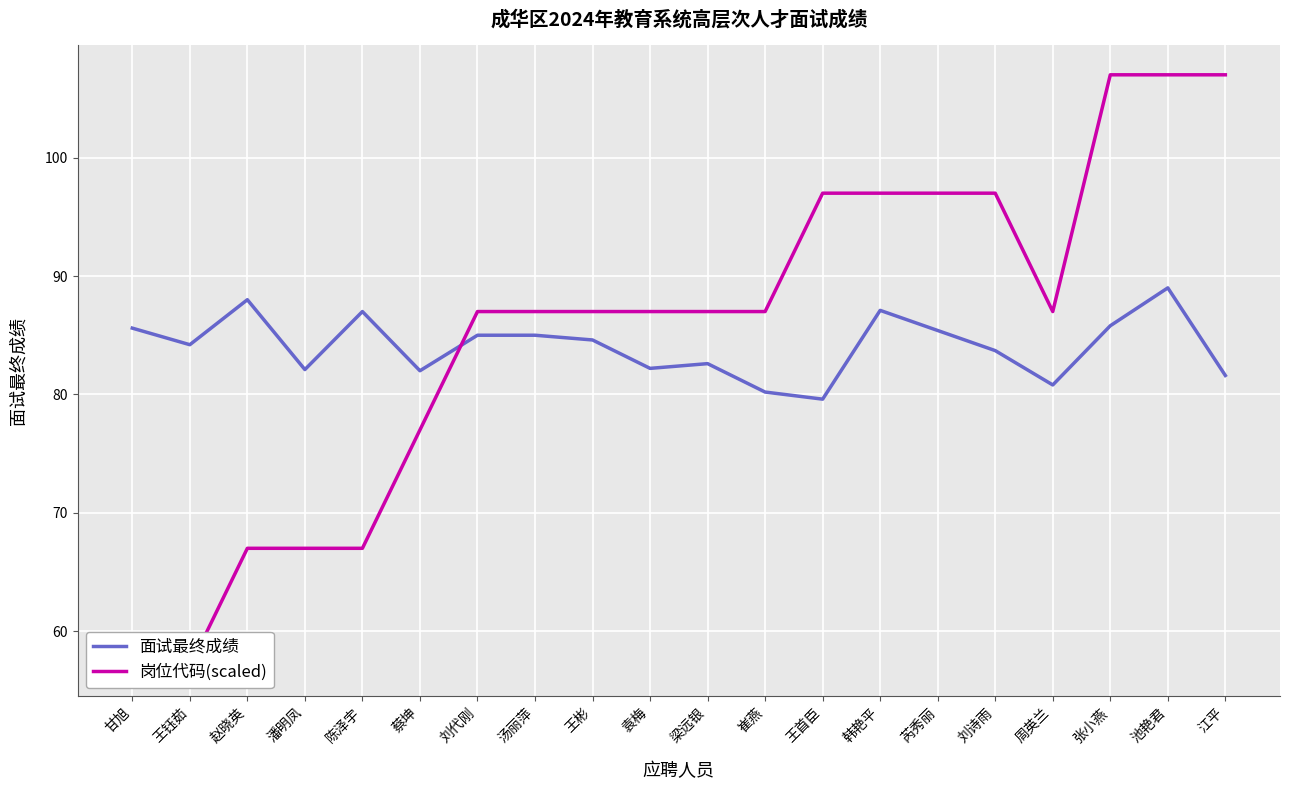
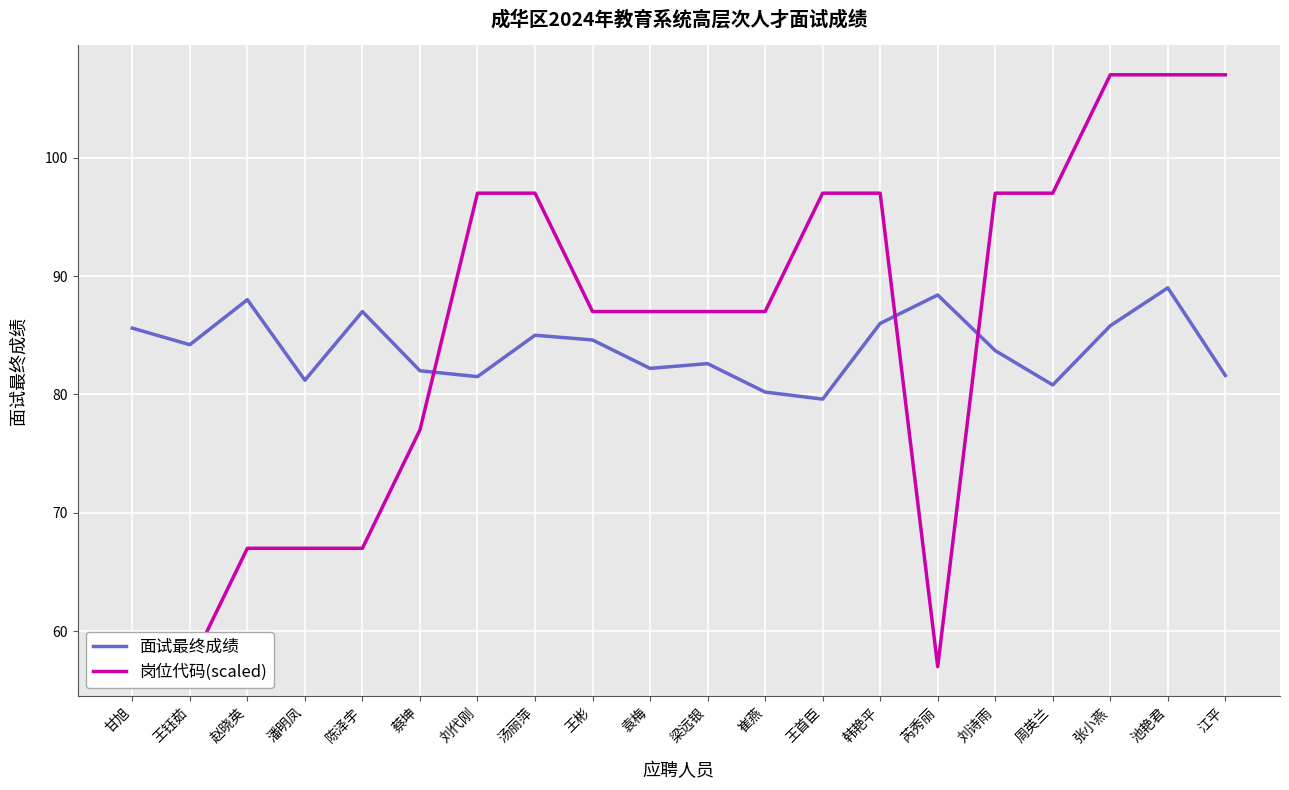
  {
    "面试最终成绩": {
      "甘旭": 85.6,
      "王钰茹": 84.2,
      "赵晓英": 88.0,
-     "潘明凤": 82.1,
+     "潘明凤": 81.2,
      "陈泽宇": 87.0,
      "蔡坤": 82.0,
-     "刘代刚": 85.0,
+     "刘代刚": 81.5,
      "汤丽萍": 85.0,
      "王彬": 84.6,
      "袁梅": 82.2,
      "梁远银": 82.6,
      "崔燕": 80.2,
      "王首臣": 79.6,
-     "韩艳平": 87.1,
-     "芮秀丽": 85.4,
+     "韩艳平": 86.0,
+     "芮秀丽": 88.4,
      "刘诗雨": 83.7,
      "周英兰": 80.8,
      "张小燕": 85.8,
      "池艳君": 89.0,
      "江平": 81.6
    },
    "岗位代码(scaled)": {
      "赵晓英": 67.0,
      "潘明凤": 67.0,
      "陈泽宇": 67.0,
      "蔡坤": 77.0,
-     "刘代刚": 87.0,
-     "汤丽萍": 87.0,
+     "刘代刚": 97.0,
+     "汤丽萍": 97.0,
      "王彬": 87.0,
      "袁梅": 87.0,
      "梁远银": 87.0,
      "崔燕": 87.0,
      "王首臣": 97.0,
      "韩艳平": 97.0,
-     "芮秀丽": 97.0,
+     "芮秀丽": 57.0,
      "刘诗雨": 97.0,
-     "周英兰": 87.0,
+     "周英兰": 97.0,
      "张小燕": 107.0,
      "池艳君": 107.0,
      "江平": 107.0
    }
  }
